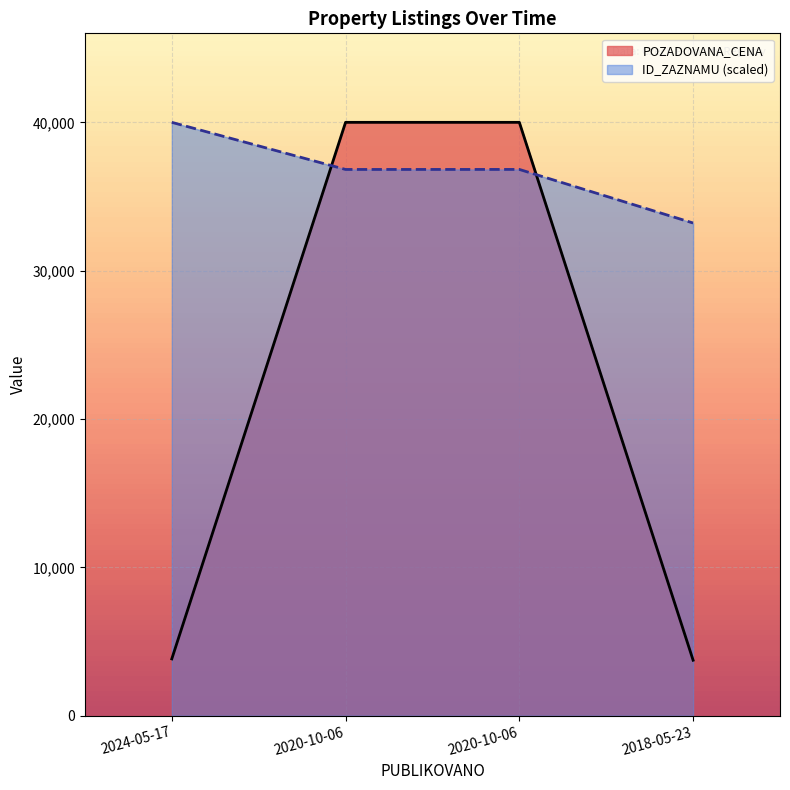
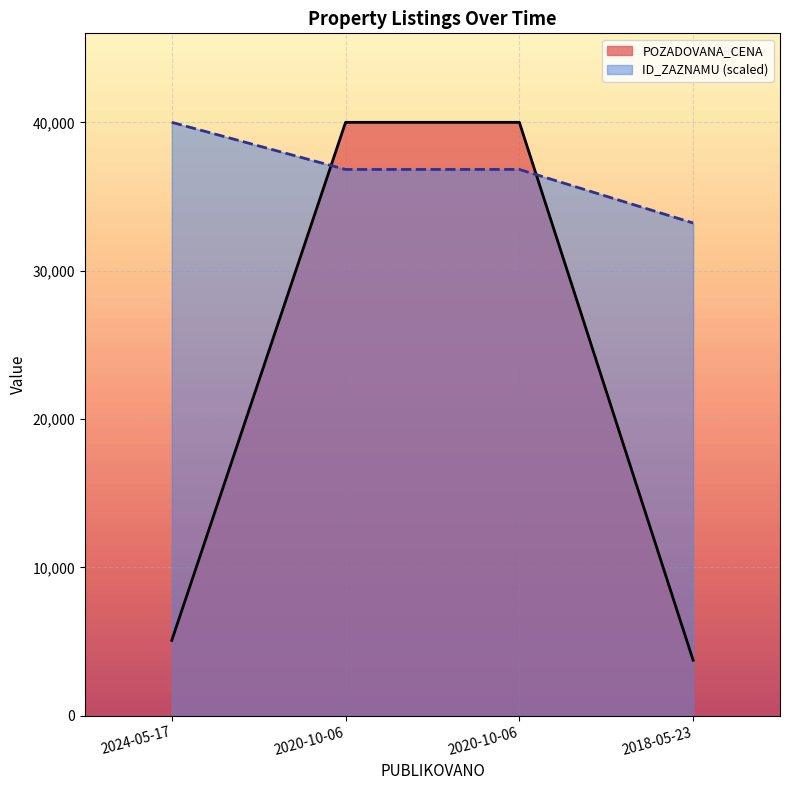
  {
    "POZADOVANA_CENA": {
-     "2024-05-17": "3,800",
+     "2024-05-17": "5,100",
      "2018-05-23": "3,700"
    },
    "ID_ZAZNAMU (scaled)": {
      "2024-05-17": "40,000",
      "2018-05-23": "33,200"
    }
  }
